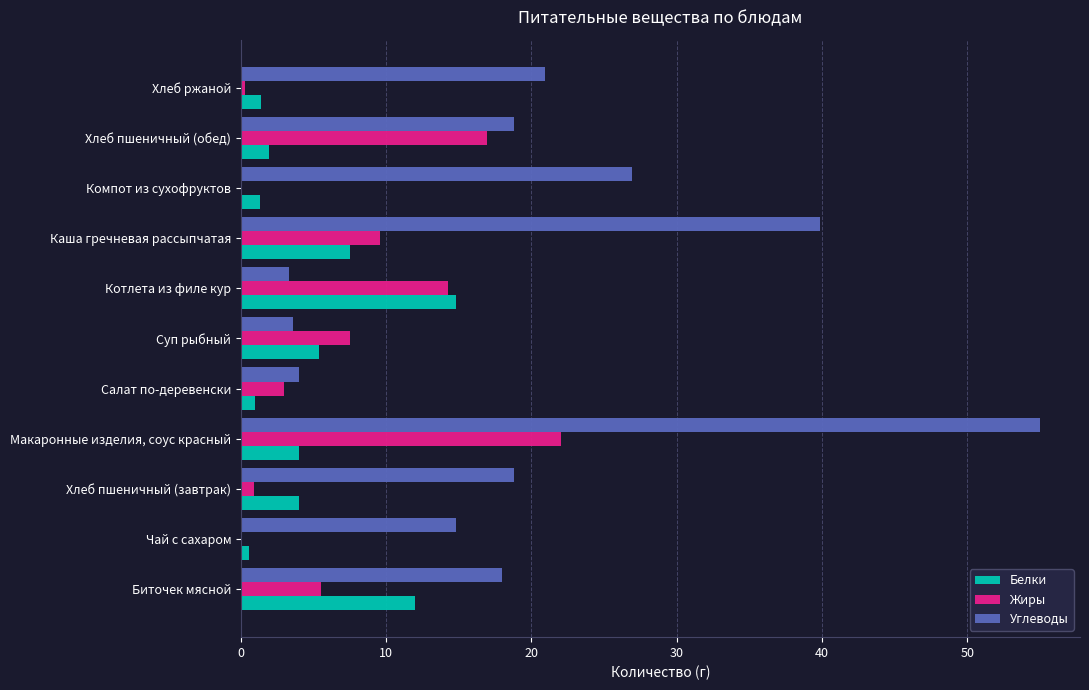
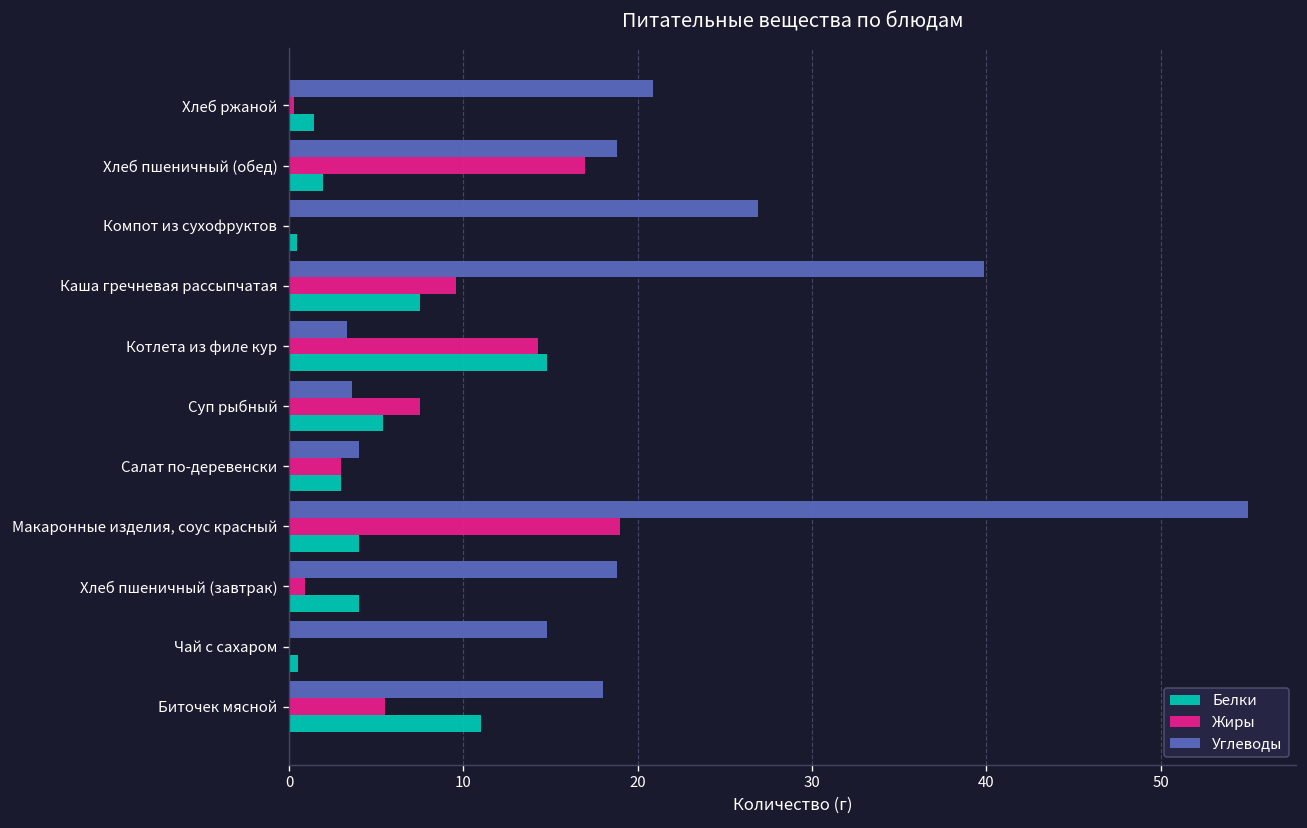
  {
    "Белки": {
      "Хлеб ржаной": 1.4,
      "Хлеб пшеничный (обед)": 1.9,
-     "Компот из сухофруктов": 1.3,
+     "Компот из сухофруктов": 0.5,
      "Каша гречневая рассыпчатая": 7.5,
      "Котлета из филе кур": 14.8,
      "Суп рыбный": 5.4,
-     "Салат по-деревенски": 1,
+     "Салат по-деревенски": 3,
      "Макаронные изделия, соус красный": 4.0,
      "Хлеб пшеничный (завтрак)": 4.0,
      "Чай с сахаром": 0.5,
-     "Биточек мясной": 12
+     "Биточек мясной": 11
    },
    "Жиры": {
      "Хлеб ржаной": 0.3,
      "Хлеб пшеничный (обед)": 17,
      "Компот из сухофруктов": 0,
      "Каша гречневая рассыпчатая": 9.6,
      "Котлета из филе кур": 14.3,
      "Суп рыбный": 7.5,
      "Салат по-деревенски": 3,
-     "Макаронные изделия, соус красный": 22,
+     "Макаронные изделия, соус красный": 19,
      "Хлеб пшеничный (завтрак)": 1,
      "Чай с сахаром": 0,
      "Биточек мясной": 5.5
    },
    "Углеводы": {
      "Хлеб ржаной": 20.9,
      "Хлеб пшеничный (обед)": 18.8,
      "Компот из сухофруктов": 26.9,
      "Каша гречневая рассыпчатая": 39.9,
      "Котлета из филе кур": 3.3,
      "Суп рыбный": 3.6,
      "Салат по-деревенски": 4.0,
      "Макаронные изделия, соус красный": 55.0,
      "Хлеб пшеничный (завтрак)": 18.8,
      "Чай с сахаром": 14.8,
      "Биточек мясной": 18.0
    }
  }
